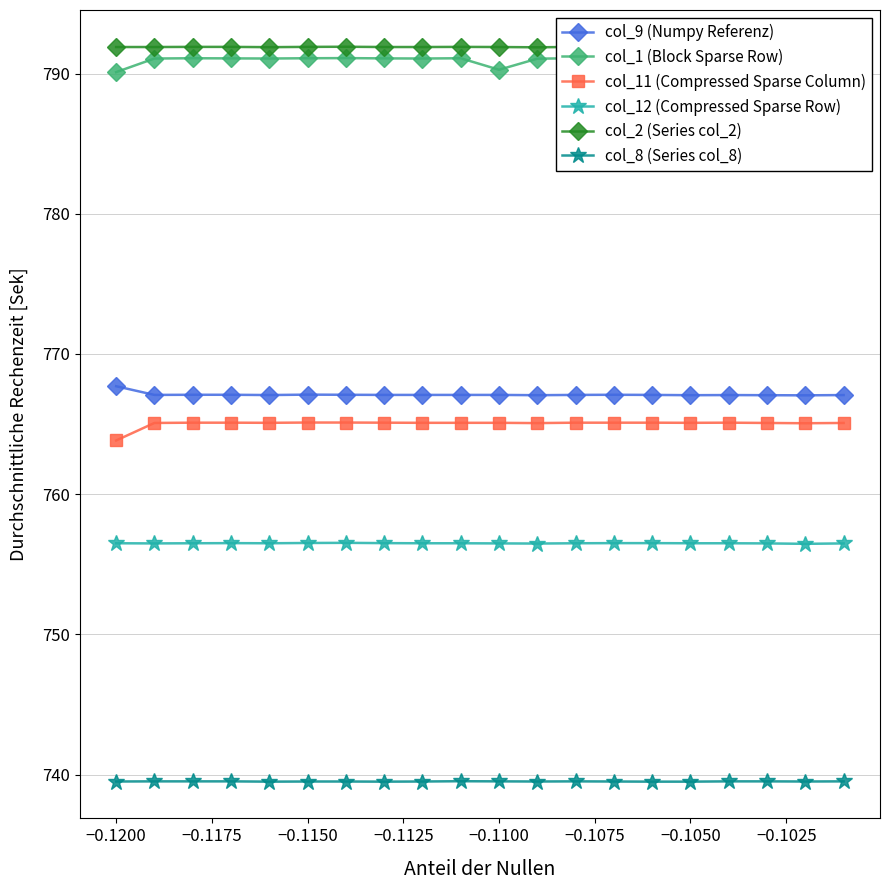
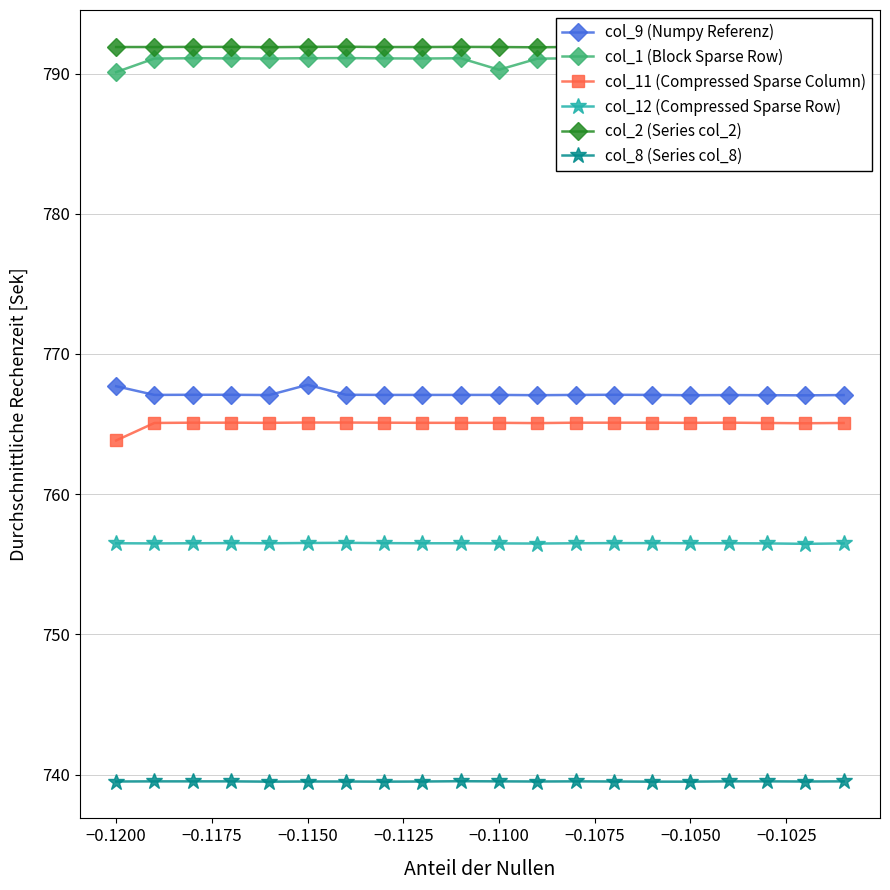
  {
    "col_9 (Numpy Referenz)": {
      "−0.1200": 767.7,
-     "−0.1150": 767.1,
+     "−0.1150": 767.8,
      "−0.1100": 767.1,
      "−0.1050": 767.1
    },
    "col_1 (Block Sparse Row)": {
      "−0.1200": 790.1,
      "−0.1150": 791.1,
      "−0.1100": 790.3
    },
    "col_11 (Compressed Sparse Column)": {
      "−0.1200": 763.8,
      "−0.1150": 765.1,
      "−0.1100": 765.1,
      "−0.1050": 765.1
    },
    "col_2 (Series col_2)": {
      "−0.1200": 791.9,
      "−0.1150": 791.9,
      "−0.1100": 791.9
    }
  }
